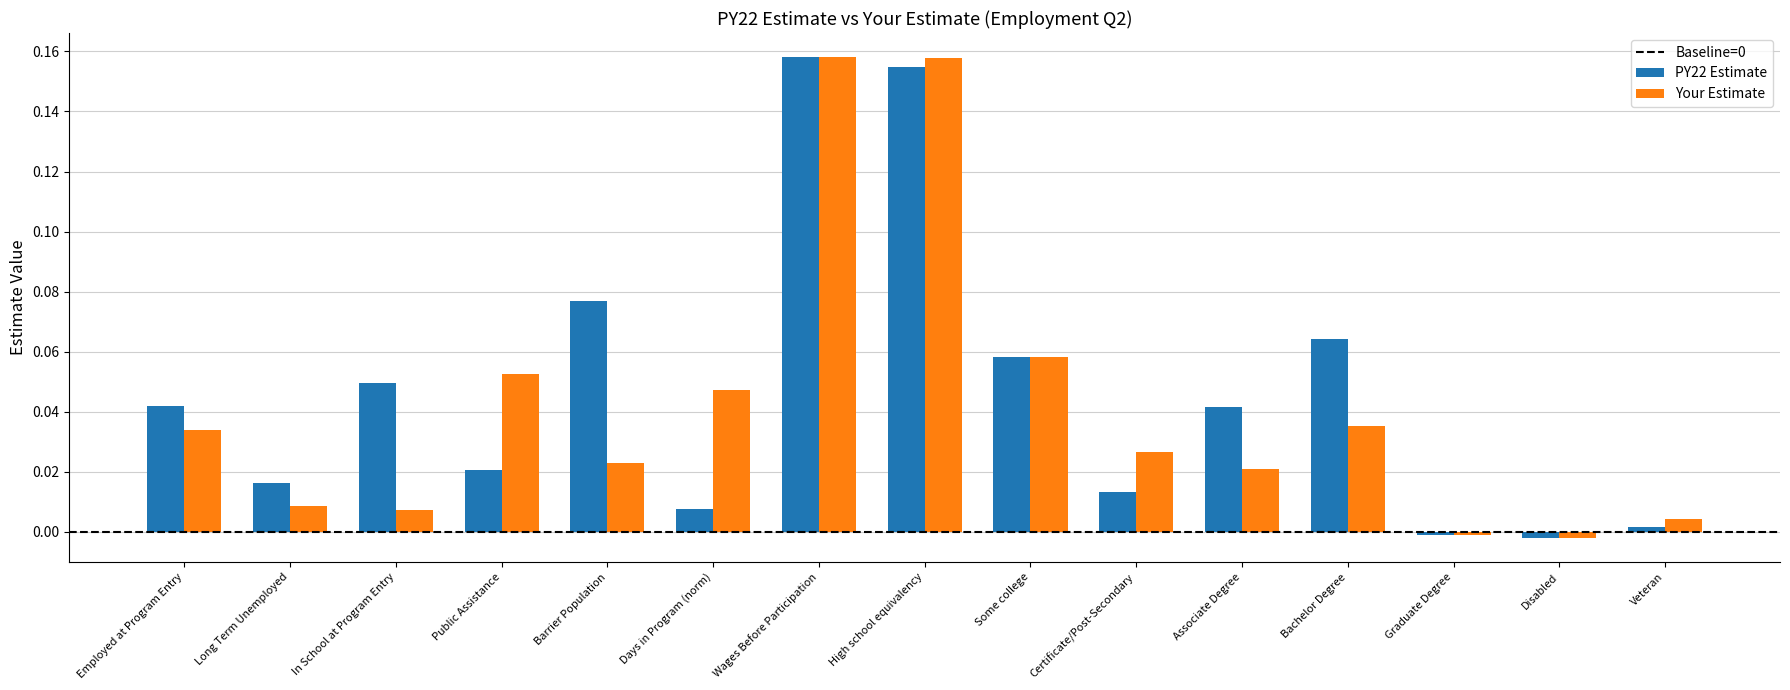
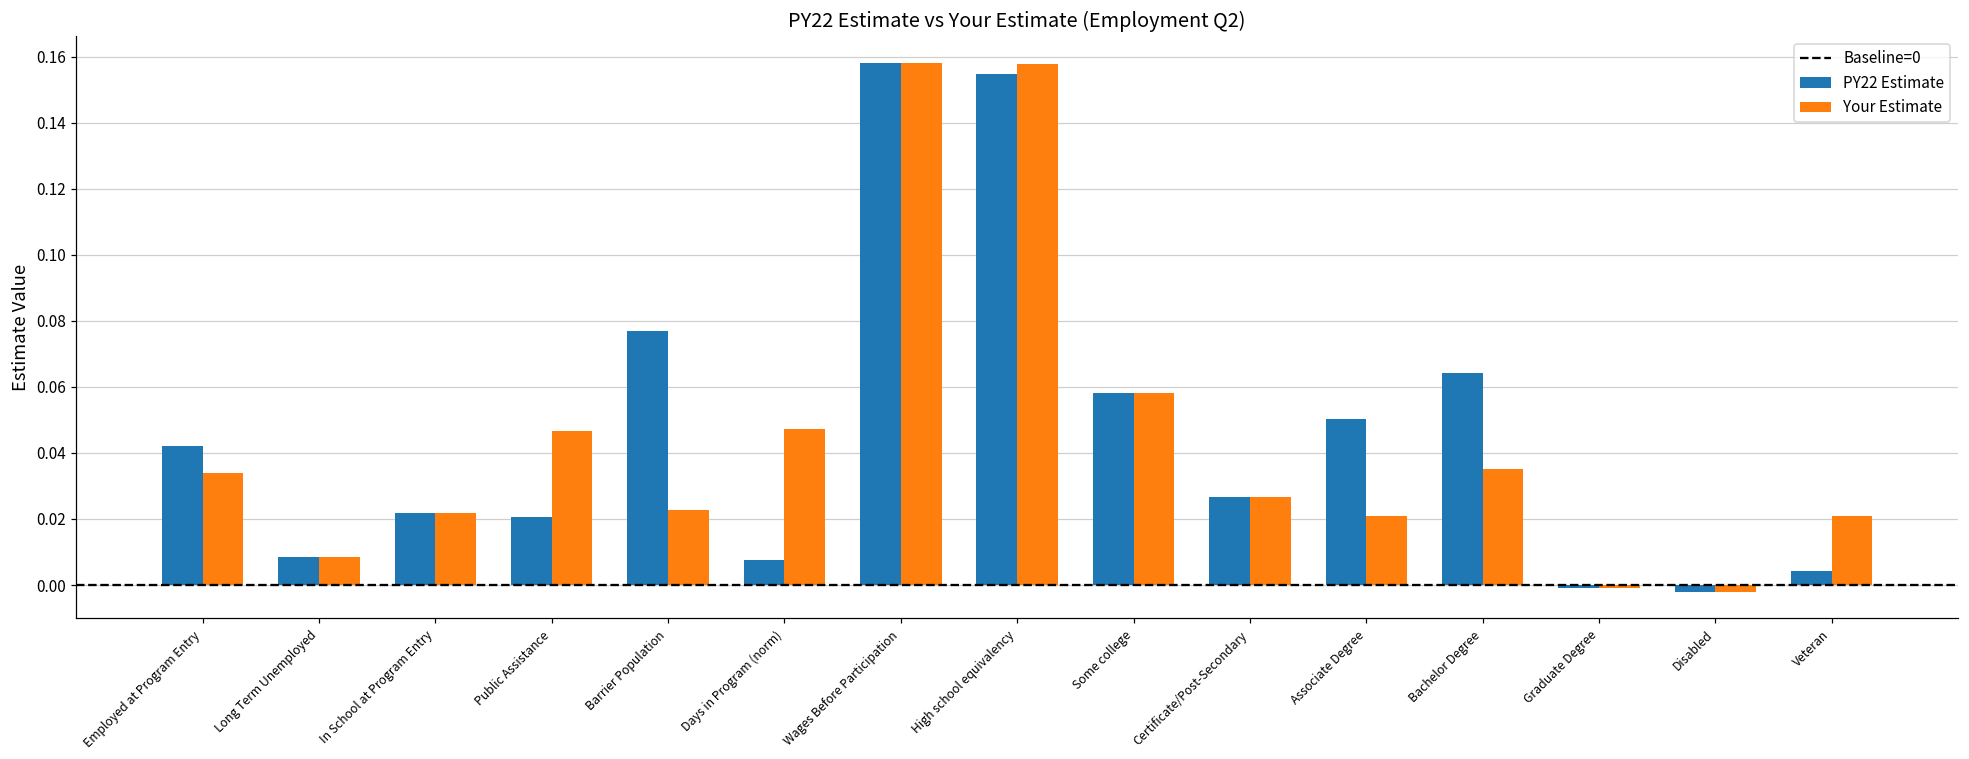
  {
    "PY22 Estimate": {
      "Employed at Program Entry": 0.042,
-     "Long Term Unemployed": 0.016,
-     "In School at Program Entry": 0.050,
+     "Long Term Unemployed": 0.009,
+     "In School at Program Entry": 0.022,
      "Public Assistance": 0.021,
      "Barrier Population": 0.077,
      "Days in Program (norm)": 0.007,
      "Wages Before Participation": 0.158,
      "High school equivalency": 0.155,
      "Some college": 0.058,
-     "Certificate/Post-Secondary": 0.013,
-     "Associate Degree": 0.042,
+     "Certificate/Post-Secondary": 0.027,
+     "Associate Degree": 0.050,
      "Bachelor Degree": 0.064,
      "Graduate Degree": -0.001,
      "Disabled": -0.002,
-     "Veteran": 0.002
+     "Veteran": 0.004
    },
    "Your Estimate": {
      "Employed at Program Entry": 0.034,
      "Long Term Unemployed": 0.009,
-     "In School at Program Entry": 0.007,
-     "Public Assistance": 0.052,
+     "In School at Program Entry": 0.022,
+     "Public Assistance": 0.046,
      "Barrier Population": 0.023,
      "Days in Program (norm)": 0.047,
      "Wages Before Participation": 0.158,
      "High school equivalency": 0.158,
      "Some college": 0.058,
      "Certificate/Post-Secondary": 0.027,
      "Associate Degree": 0.021,
      "Bachelor Degree": 0.035,
      "Graduate Degree": -0.001,
      "Disabled": -0.002,
-     "Veteran": 0.004
+     "Veteran": 0.021
    }
  }
